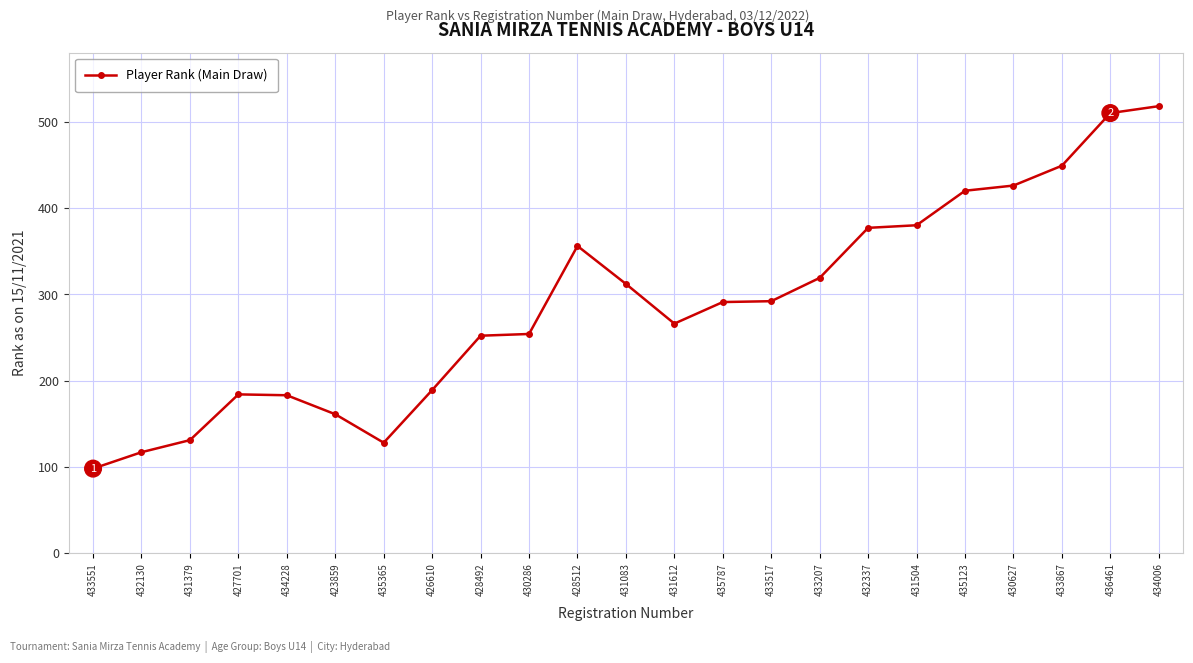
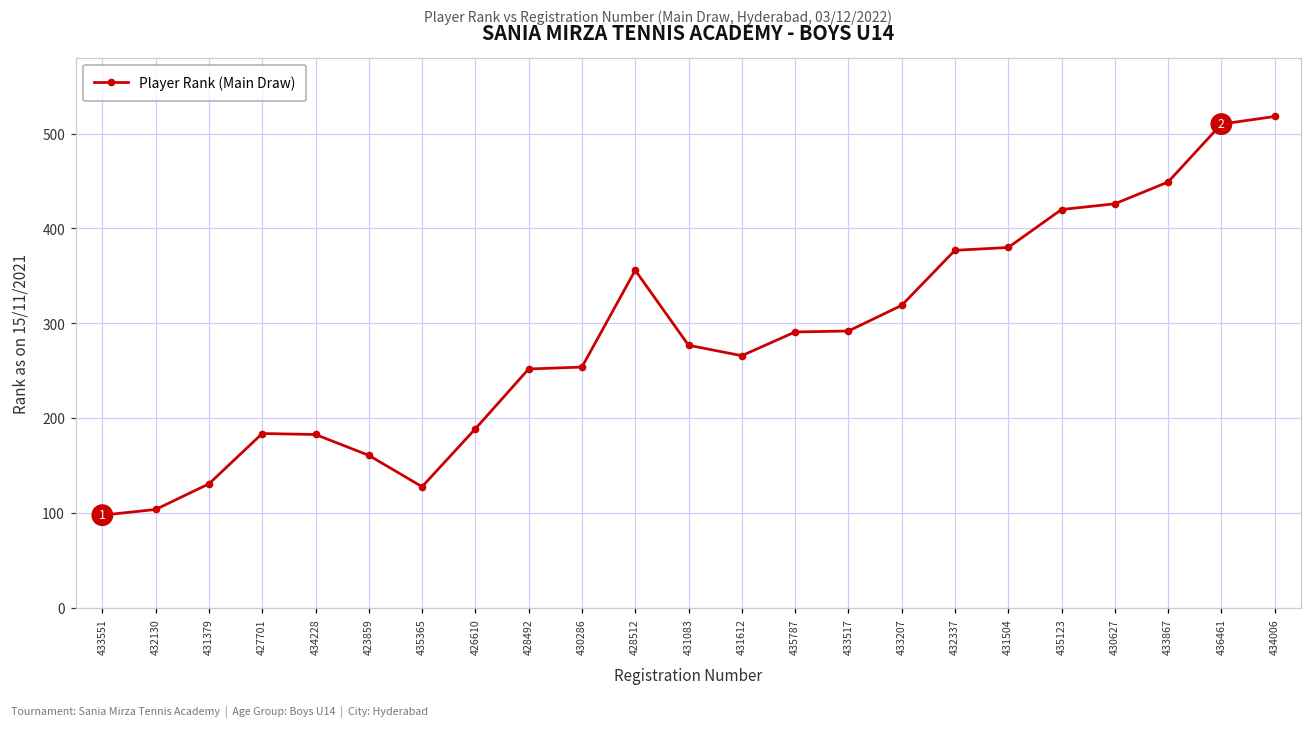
  {
-   "432130": 120,
+   "432130": 100,
    "431379": 130,
    "427701": 180,
    "434228": 180,
    "423859": 160,
    "435365": 130,
    "426610": 190,
    "428492": 250,
    "430286": 250,
    "428512": 360,
-   "431083": 310,
+   "431083": 280,
    "431612": 270,
    "435787": 290,
    "433517": 290,
    "433207": 320,
    "432337": 380,
    "431504": 380,
    "435123": 420,
    "430627": 430,
    "433867": 450,
    "434006": 520
  }
